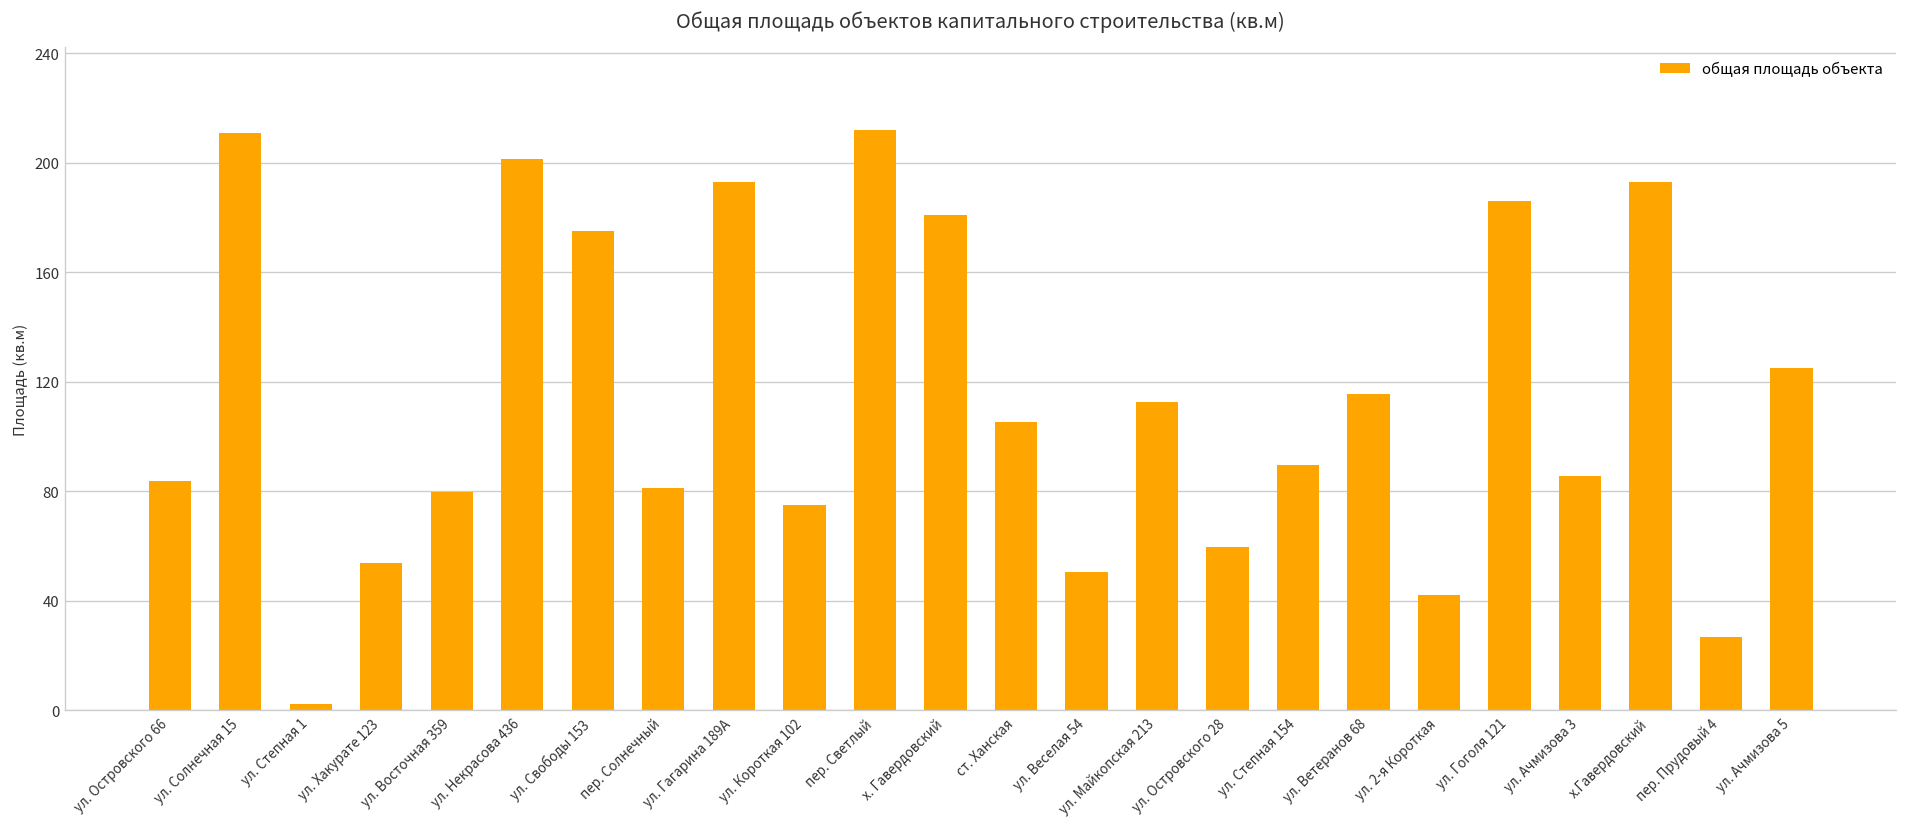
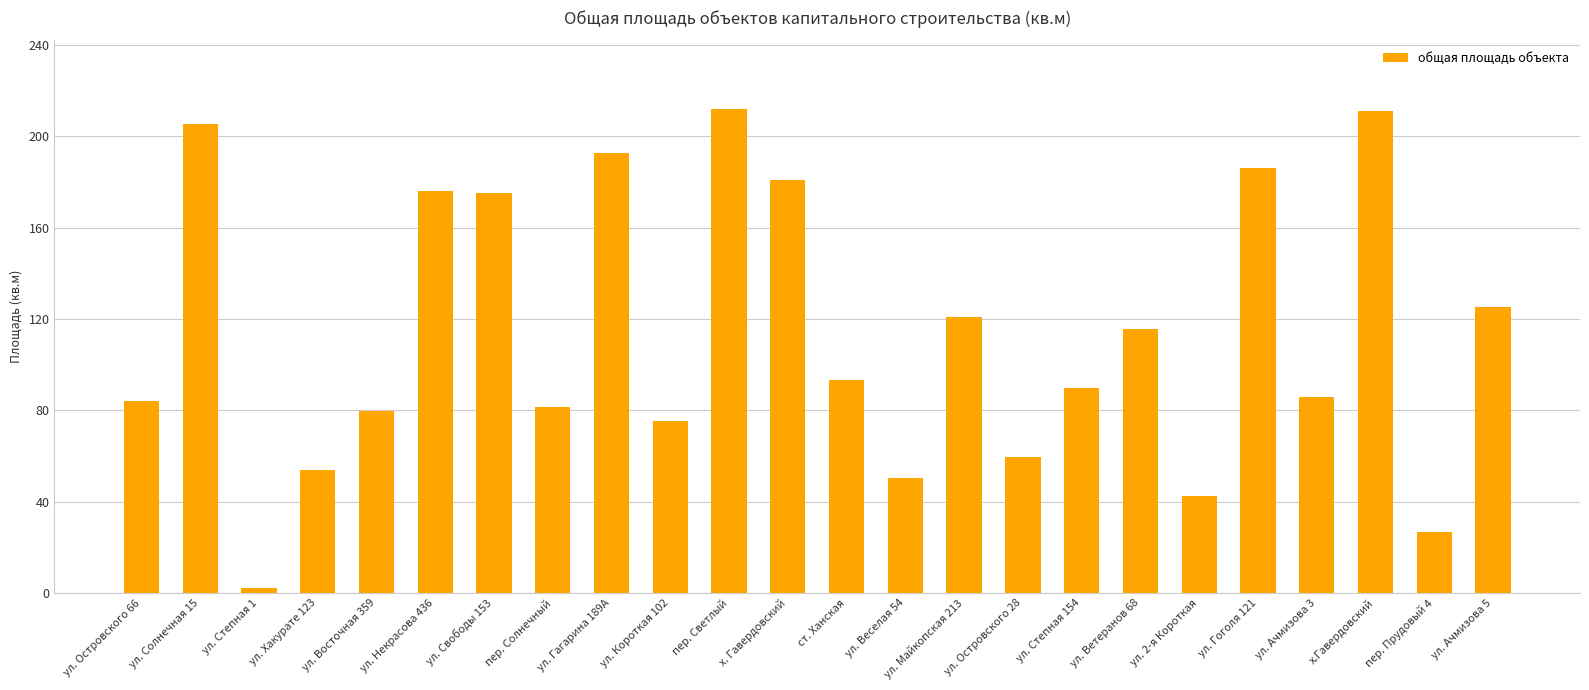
  {
    "ул. Островского 66": 84,
-   "ул. Солнечная 15": 211,
+   "ул. Солнечная 15": 206,
    "ул. Степная 1": 2,
    "ул. Хакурате 123": 54,
    "ул. Восточная 359": 80,
-   "ул. Некрасова 436": 201,
+   "ул. Некрасова 436": 176,
    "ул. Свободы 153": 175,
    "пер. Солнечный": 81,
    "ул. Гагарина 189А": 193,
    "ул. Короткая 102": 75,
    "пер. Светлый": 212,
    "х. Гавердовский": 181,
-   "ст. Ханская": 105,
+   "ст. Ханская": 93,
    "ул. Веселая 54": 50,
-   "ул. Майкопская 213": 113,
+   "ул. Майкопская 213": 121,
    "ул. Островского 28": 60,
    "ул. Степная 154": 90,
    "ул. Ветеранов 68": 116,
    "ул. 2-я Короткая": 42,
    "ул. Гоголя 121": 186,
    "ул. Ачмизова 3": 86,
-   "х.Гавердовский": 193,
+   "х.Гавердовский": 211,
    "пер. Прудовый 4": 27,
    "ул. Ачмизова 5": 125
  }
